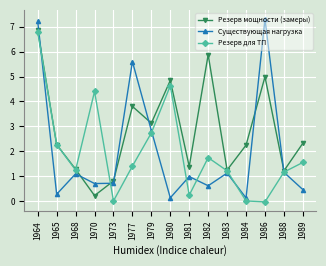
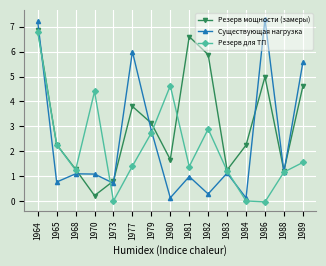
  {
    "Резерв мощности (замеры)": {
      "1970": 0.2,
      "1977": 3.8,
      "1979": 3.1,
-     "1980": 4.8,
-     "1981": 1.4,
+     "1980": 1.7,
+     "1981": 6.6,
      "1982": 5.9,
      "1984": 2.2,
      "1986": 5.0,
-     "1989": 2.3
+     "1989": 4.6
    },
    "Существующая нагрузка": {
      "1964": 7.2,
-     "1965": 0.3,
+     "1965": 0.8,
      "1968": 1.1,
-     "1970": 0.7,
-     "1977": 5.6,
+     "1970": 1.1,
+     "1977": 6.0,
      "1980": 0.1,
      "1981": 1.0,
-     "1982": 0.6,
+     "1982": 0.3,
      "1984": 0.1,
-     "1989": 0.5
+     "1989": 5.6
    },
    "Резерв для ТП": {
      "1970": 4.4,
      "1973": 0.0,
      "1977": 1.4,
      "1980": 4.6,
-     "1981": 0.2,
-     "1982": 1.7,
+     "1981": 1.4,
+     "1982": 2.9,
      "1984": 0.0,
      "1986": 0.0,
      "1989": 1.5
    }
  }
